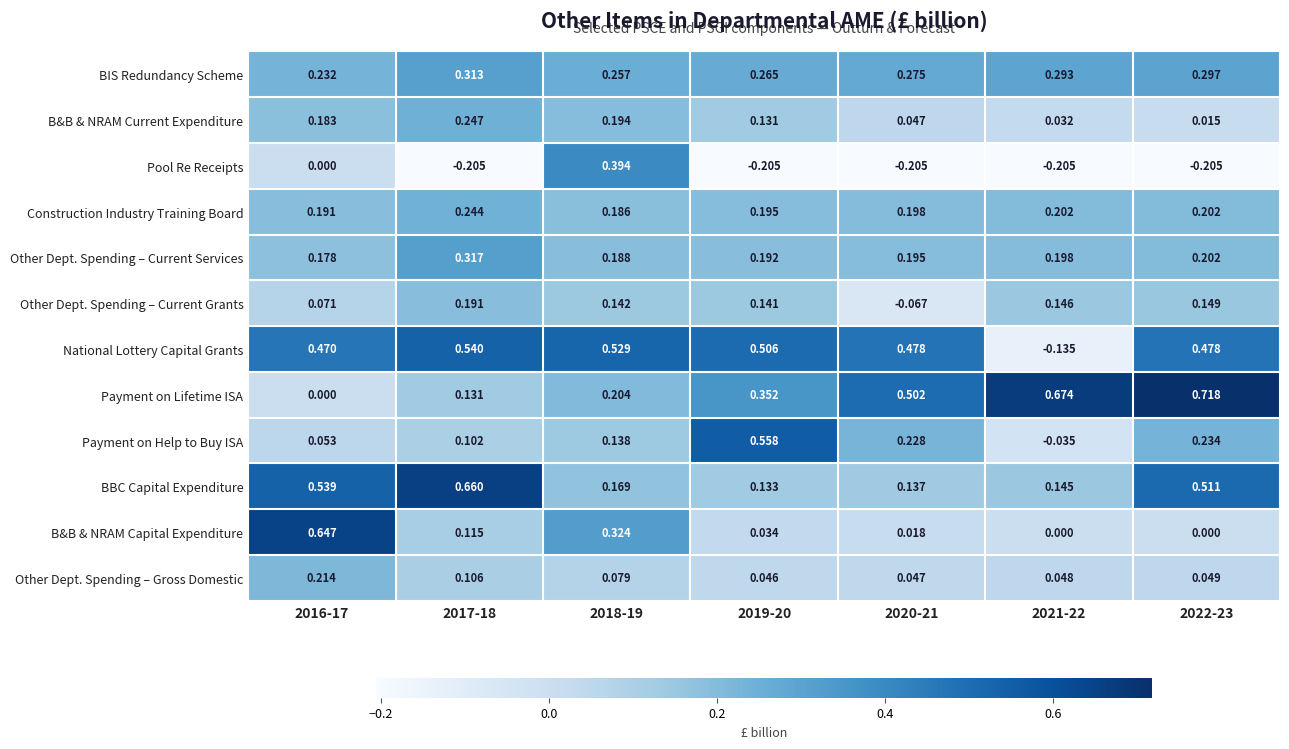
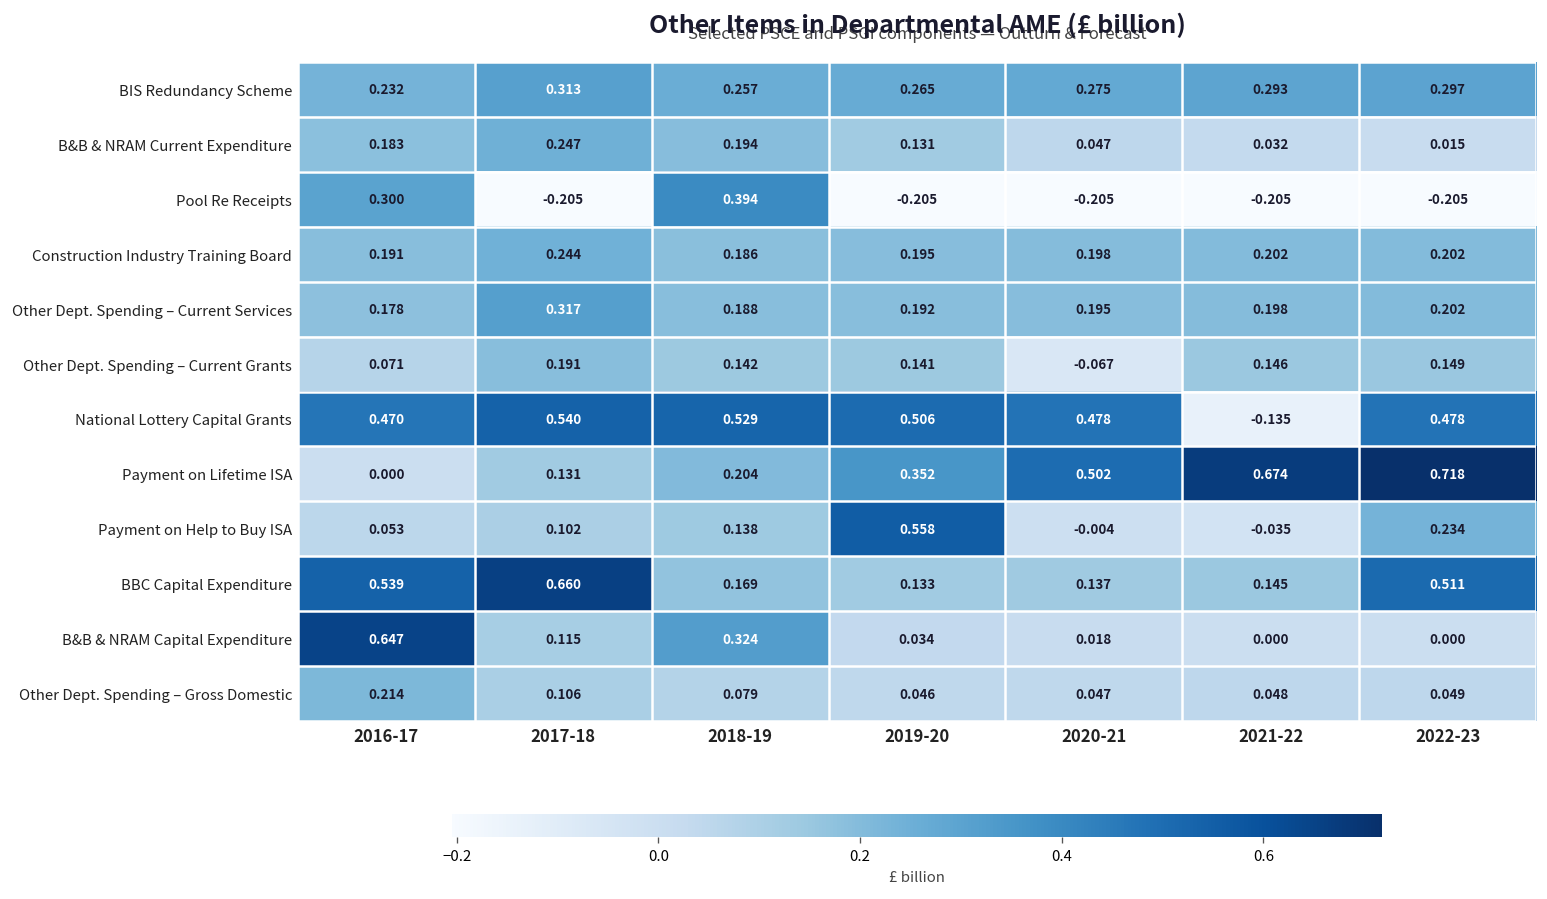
  {
    "BIS Redundancy Scheme": {
      "2016-17": 0.232,
      "2017-18": 0.313,
      "2018-19": 0.257,
      "2019-20": 0.265,
      "2020-21": 0.275,
      "2021-22": 0.293,
      "2022-23": 0.297
    },
    "B&B & NRAM Current Expenditure": {
      "2016-17": 0.183,
      "2017-18": 0.247,
      "2018-19": 0.194,
      "2019-20": 0.131,
      "2020-21": 0.047,
      "2021-22": 0.032,
      "2022-23": 0.015
    },
    "Pool Re Receipts": {
-     "2016-17": 0.000,
+     "2016-17": 0.300,
      "2017-18": -0.205,
      "2018-19": 0.394,
      "2019-20": -0.205,
      "2020-21": -0.205,
      "2021-22": -0.205,
      "2022-23": -0.205
    },
    "Construction Industry Training Board": {
      "2016-17": 0.191,
      "2017-18": 0.244,
      "2018-19": 0.186,
      "2019-20": 0.195,
      "2020-21": 0.198,
      "2021-22": 0.202,
      "2022-23": 0.202
    },
    "Other Dept. Spending – Current Services": {
      "2016-17": 0.178,
      "2017-18": 0.317,
      "2018-19": 0.188,
      "2019-20": 0.192,
      "2020-21": 0.195,
      "2021-22": 0.198,
      "2022-23": 0.202
    },
    "Other Dept. Spending – Current Grants": {
      "2016-17": 0.071,
      "2017-18": 0.191,
      "2018-19": 0.142,
      "2019-20": 0.141,
      "2020-21": -0.067,
      "2021-22": 0.146,
      "2022-23": 0.149
    },
    "National Lottery Capital Grants": {
      "2016-17": 0.470,
      "2017-18": 0.540,
      "2018-19": 0.529,
      "2019-20": 0.506,
      "2020-21": 0.478,
      "2021-22": -0.135,
      "2022-23": 0.478
    },
    "Payment on Lifetime ISA": {
      "2016-17": 0.000,
      "2017-18": 0.131,
      "2018-19": 0.204,
      "2019-20": 0.352,
      "2020-21": 0.502,
      "2021-22": 0.674,
      "2022-23": 0.718
    },
    "Payment on Help to Buy ISA": {
      "2016-17": 0.053,
      "2017-18": 0.102,
      "2018-19": 0.138,
      "2019-20": 0.558,
-     "2020-21": 0.228,
+     "2020-21": -0.004,
      "2021-22": -0.035,
      "2022-23": 0.234
    },
    "BBC Capital Expenditure": {
      "2016-17": 0.539,
      "2017-18": 0.660,
      "2018-19": 0.169,
      "2019-20": 0.133,
      "2020-21": 0.137,
      "2021-22": 0.145,
      "2022-23": 0.511
    },
    "B&B & NRAM Capital Expenditure": {
      "2016-17": 0.647,
      "2017-18": 0.115,
      "2018-19": 0.324,
      "2019-20": 0.034,
      "2020-21": 0.018,
      "2021-22": 0.000,
      "2022-23": 0.000
    },
    "Other Dept. Spending – Gross Domestic": {
      "2016-17": 0.214,
      "2017-18": 0.106,
      "2018-19": 0.079,
      "2019-20": 0.046,
      "2020-21": 0.047,
      "2021-22": 0.048,
      "2022-23": 0.049
    }
  }
